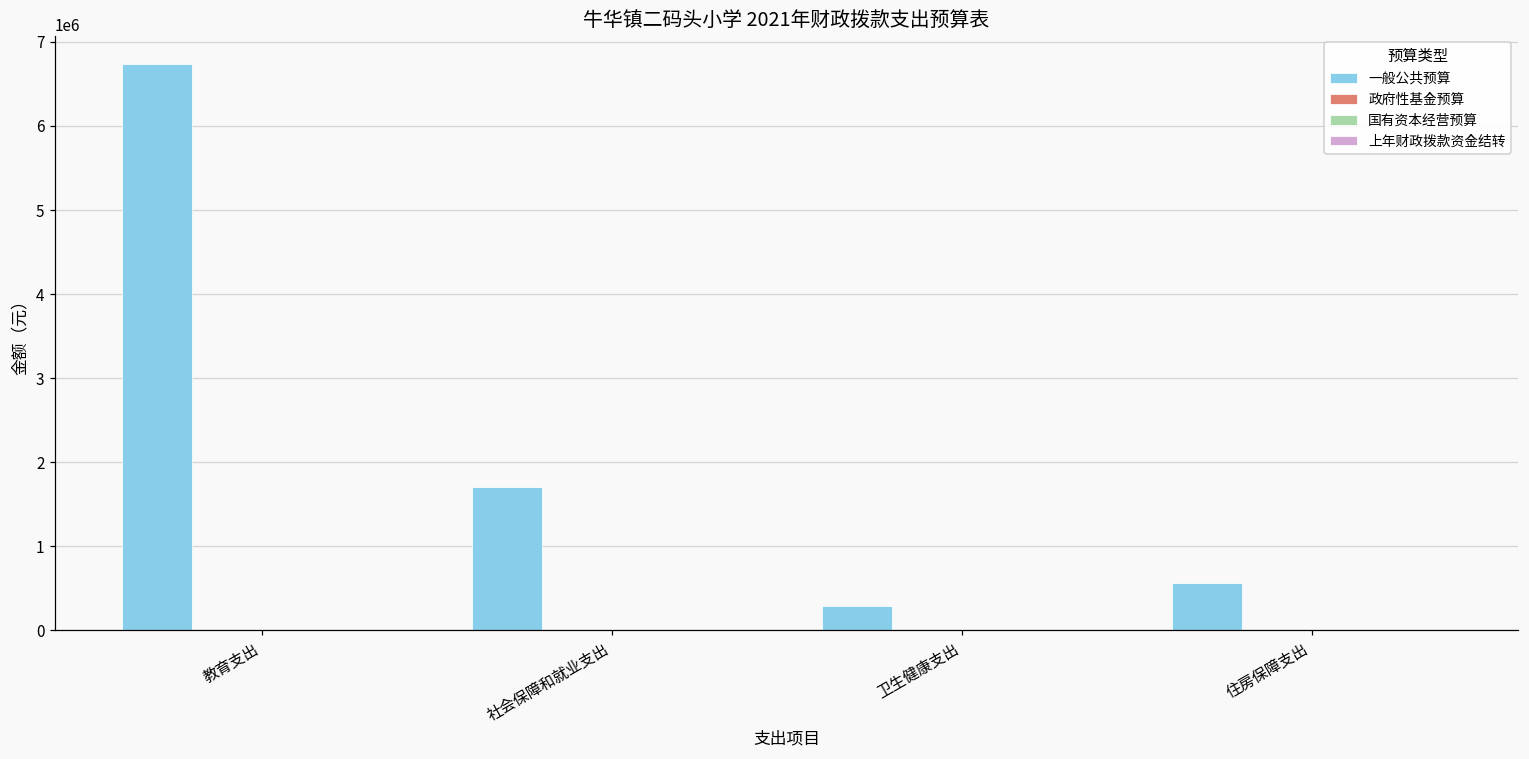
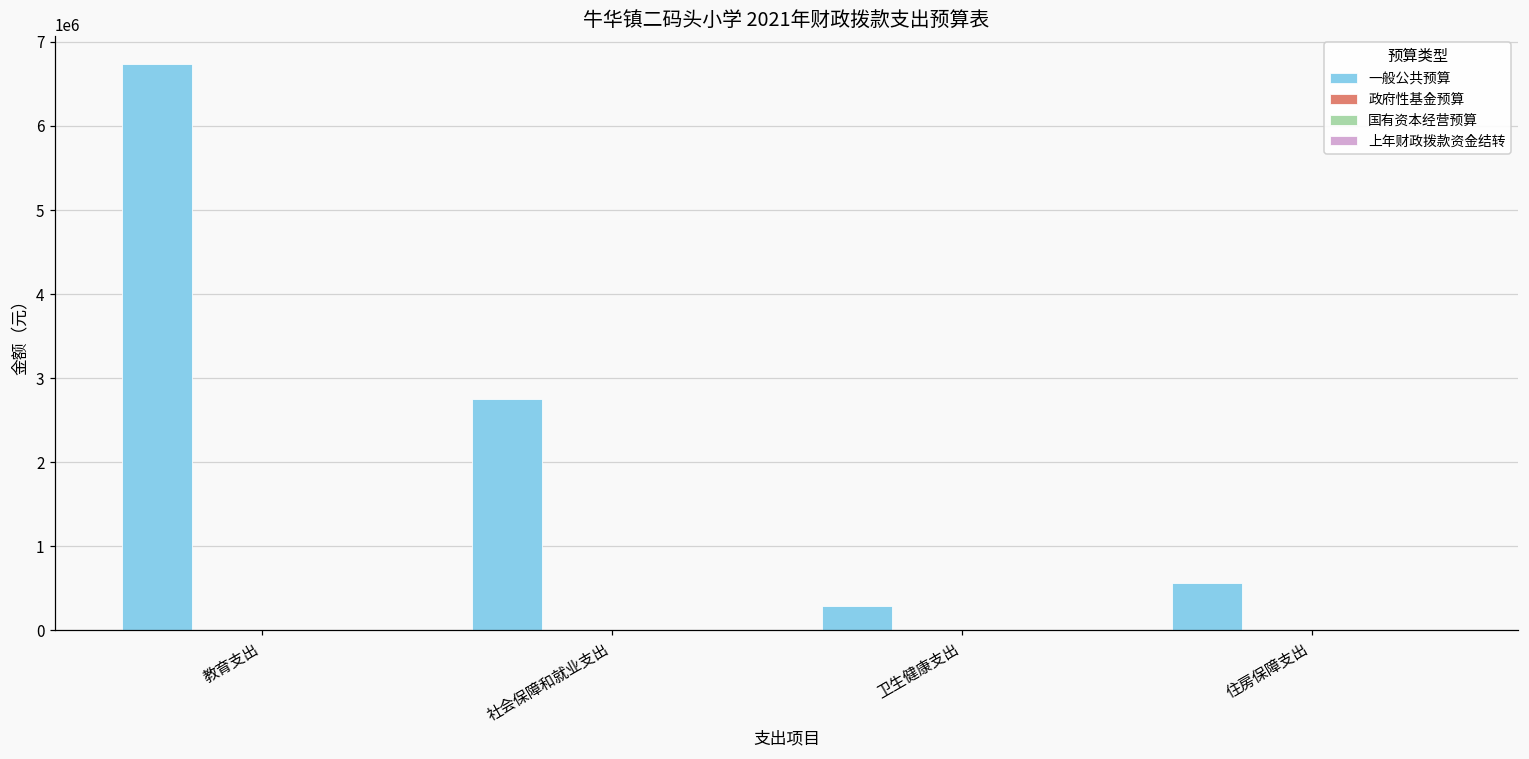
  {
    "一般公共预算": {
      "教育支出": 6700000,
-     "社会保障和就业支出": 1700000,
+     "社会保障和就业支出": 2700000,
      "卫生健康支出": 300000,
      "住房保障支出": 600000
    },
    "政府性基金预算": {
      "教育支出": 0,
      "社会保障和就业支出": 0,
      "卫生健康支出": 0,
      "住房保障支出": 0
    },
    "国有资本经营预算": {
      "教育支出": 0,
      "社会保障和就业支出": 0,
      "卫生健康支出": 0,
      "住房保障支出": 0
    },
    "上年财政拨款资金结转": {
      "教育支出": 0,
      "社会保障和就业支出": 0,
      "卫生健康支出": 0,
      "住房保障支出": 0
    }
  }
